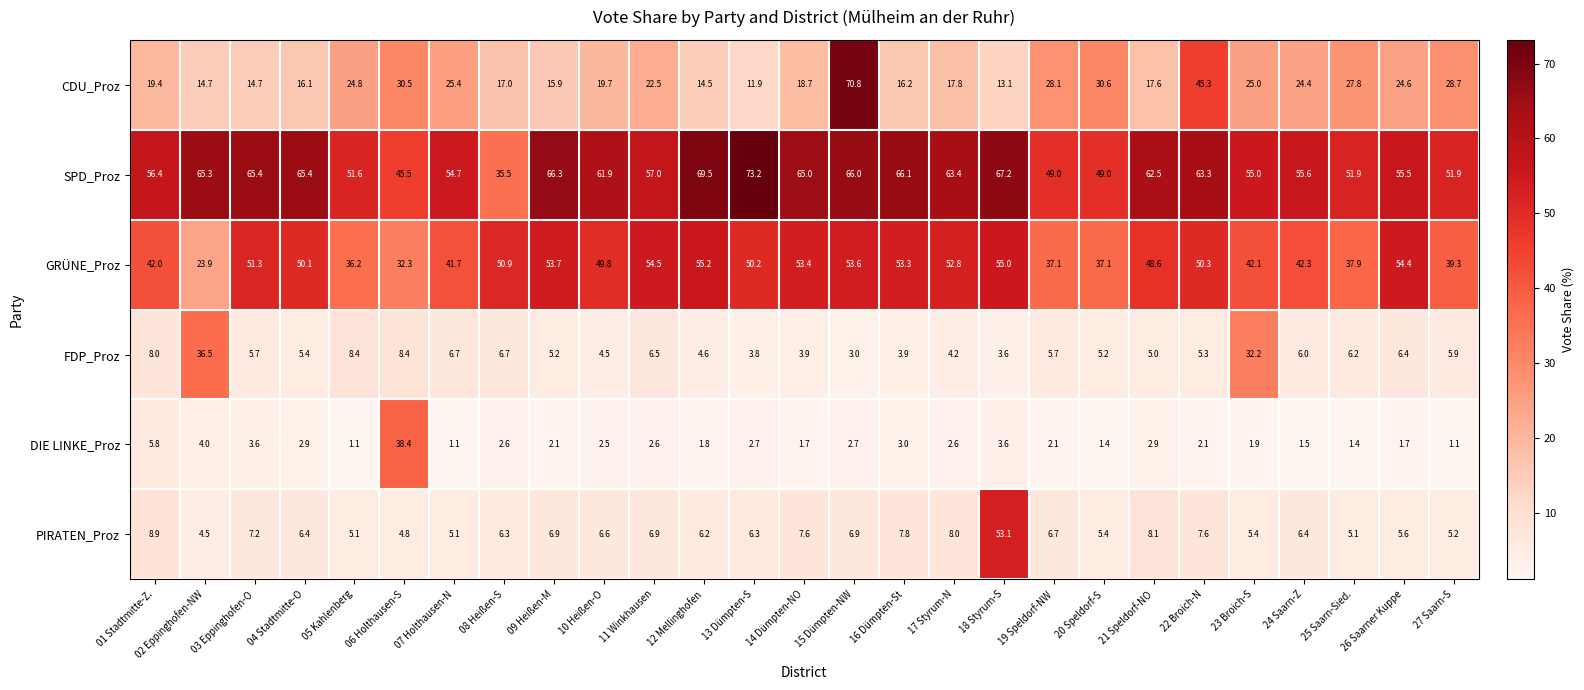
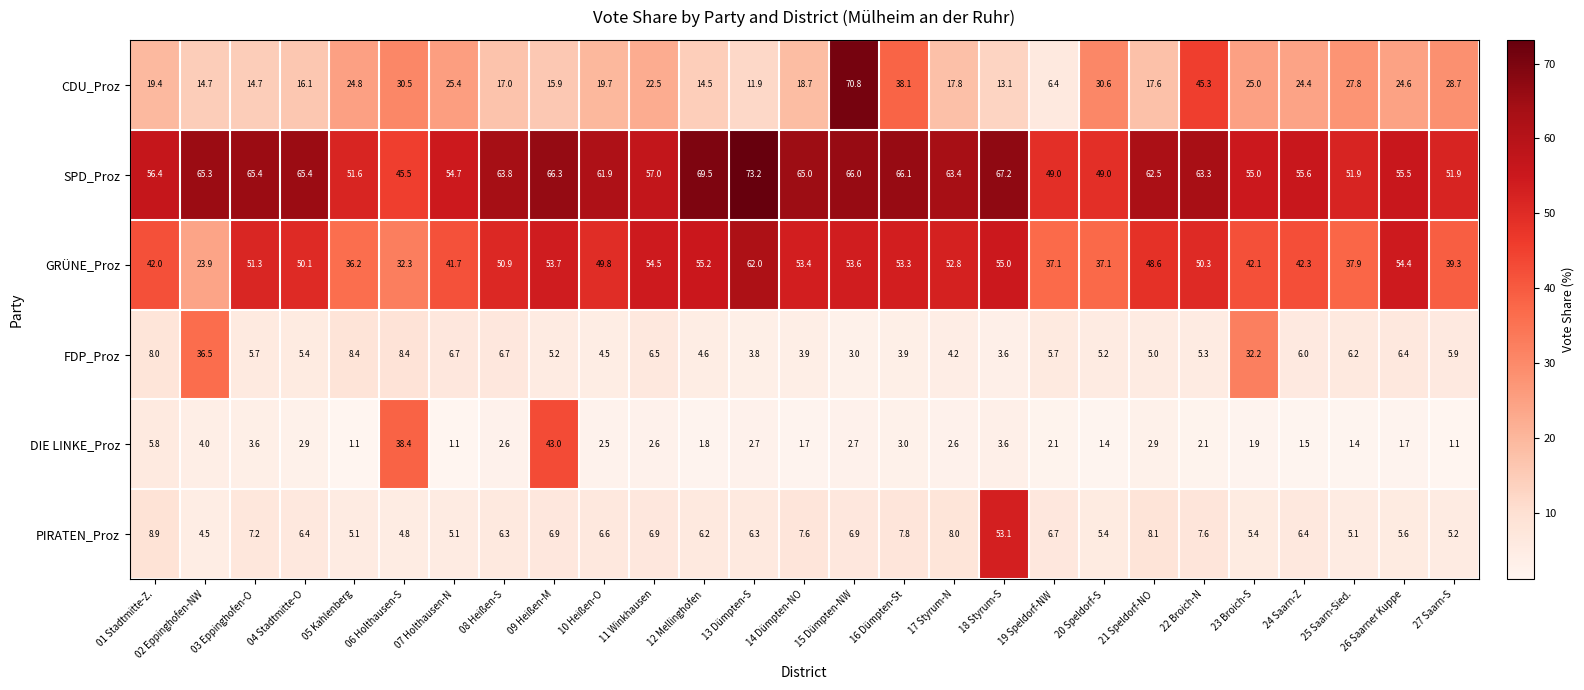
  {
    "CDU_Proz": {
      "01 Stadtmitte-Z.": 19.4,
      "02 Eppinghofen-NW": 14.7,
      "03 Eppinghofen-O": 14.7,
      "04 Stadtmitte-O": 16.1,
      "05 Kahlenberg": 24.8,
      "06 Holthausen-S": 30.5,
      "07 Holthausen-N": 25.4,
      "08 Heißen-S": 17.0,
      "09 Heißen-M": 15.9,
      "10 Heißen-O": 19.7,
      "11 Winkhausen": 22.5,
      "12 Mellinghofen": 14.5,
      "13 Dümpten-S": 11.9,
      "14 Dümpten-NO": 18.7,
      "15 Dümpten-NW": 70.8,
-     "16 Dümpten-St": 16.2,
+     "16 Dümpten-St": 38.1,
      "17 Styrum-N": 17.8,
      "18 Styrum-S": 13.1,
-     "19 Speldorf-NW": 28.1,
+     "19 Speldorf-NW": 6.4,
      "20 Speldorf-S": 30.6,
      "21 Speldorf-NO": 17.6,
      "22 Broich-N": 45.3,
      "23 Broich-S": 25.0,
      "24 Saarn-Z": 24.4,
      "25 Saarn-Sied.": 27.8,
      "26 Saarner Kuppe": 24.6,
      "27 Saarn-S": 28.7
    },
    "SPD_Proz": {
      "01 Stadtmitte-Z.": 56.4,
      "02 Eppinghofen-NW": 65.3,
      "03 Eppinghofen-O": 65.4,
      "04 Stadtmitte-O": 65.4,
      "05 Kahlenberg": 51.6,
      "06 Holthausen-S": 45.5,
      "07 Holthausen-N": 54.7,
-     "08 Heißen-S": 35.5,
+     "08 Heißen-S": 63.8,
      "09 Heißen-M": 66.3,
      "10 Heißen-O": 61.9,
      "11 Winkhausen": 57.0,
      "12 Mellinghofen": 69.5,
      "13 Dümpten-S": 73.2,
      "14 Dümpten-NO": 65.0,
      "15 Dümpten-NW": 66.0,
      "16 Dümpten-St": 66.1,
      "17 Styrum-N": 63.4,
      "18 Styrum-S": 67.2,
      "19 Speldorf-NW": 49.0,
      "20 Speldorf-S": 49.0,
      "21 Speldorf-NO": 62.5,
      "22 Broich-N": 63.3,
      "23 Broich-S": 55.0,
      "24 Saarn-Z": 55.6,
      "25 Saarn-Sied.": 51.9,
      "26 Saarner Kuppe": 55.5,
      "27 Saarn-S": 51.9
    },
    "GRÜNE_Proz": {
      "01 Stadtmitte-Z.": 42.0,
      "02 Eppinghofen-NW": 23.9,
      "03 Eppinghofen-O": 51.3,
      "04 Stadtmitte-O": 50.1,
      "05 Kahlenberg": 36.2,
      "06 Holthausen-S": 32.3,
      "07 Holthausen-N": 41.7,
      "08 Heißen-S": 50.9,
      "09 Heißen-M": 53.7,
      "10 Heißen-O": 49.8,
      "11 Winkhausen": 54.5,
      "12 Mellinghofen": 55.2,
-     "13 Dümpten-S": 50.2,
+     "13 Dümpten-S": 62.0,
      "14 Dümpten-NO": 53.4,
      "15 Dümpten-NW": 53.6,
      "16 Dümpten-St": 53.3,
      "17 Styrum-N": 52.8,
      "18 Styrum-S": 55.0,
      "19 Speldorf-NW": 37.1,
      "20 Speldorf-S": 37.1,
      "21 Speldorf-NO": 48.6,
      "22 Broich-N": 50.3,
      "23 Broich-S": 42.1,
      "24 Saarn-Z": 42.3,
      "25 Saarn-Sied.": 37.9,
      "26 Saarner Kuppe": 54.4,
      "27 Saarn-S": 39.3
    },
    "FDP_Proz": {
      "01 Stadtmitte-Z.": 8.0,
      "02 Eppinghofen-NW": 36.5,
      "03 Eppinghofen-O": 5.7,
      "04 Stadtmitte-O": 5.4,
      "05 Kahlenberg": 8.4,
      "06 Holthausen-S": 8.4,
      "07 Holthausen-N": 6.7,
      "08 Heißen-S": 6.7,
      "09 Heißen-M": 5.2,
      "10 Heißen-O": 4.5,
      "11 Winkhausen": 6.5,
      "12 Mellinghofen": 4.6,
      "13 Dümpten-S": 3.8,
      "14 Dümpten-NO": 3.9,
      "15 Dümpten-NW": 3.0,
      "16 Dümpten-St": 3.9,
      "17 Styrum-N": 4.2,
      "18 Styrum-S": 3.6,
      "19 Speldorf-NW": 5.7,
      "20 Speldorf-S": 5.2,
      "21 Speldorf-NO": 5.0,
      "22 Broich-N": 5.3,
      "23 Broich-S": 32.2,
      "24 Saarn-Z": 6.0,
      "25 Saarn-Sied.": 6.2,
      "26 Saarner Kuppe": 6.4,
      "27 Saarn-S": 5.9
    },
    "DIE LINKE_Proz": {
      "01 Stadtmitte-Z.": 5.8,
      "02 Eppinghofen-NW": 4.0,
      "03 Eppinghofen-O": 3.6,
      "04 Stadtmitte-O": 2.9,
      "05 Kahlenberg": 1.1,
      "06 Holthausen-S": 38.4,
      "07 Holthausen-N": 1.1,
      "08 Heißen-S": 2.6,
-     "09 Heißen-M": 2.1,
+     "09 Heißen-M": 43.0,
      "10 Heißen-O": 2.5,
      "11 Winkhausen": 2.6,
      "12 Mellinghofen": 1.8,
      "13 Dümpten-S": 2.7,
      "14 Dümpten-NO": 1.7,
      "15 Dümpten-NW": 2.7,
      "16 Dümpten-St": 3.0,
      "17 Styrum-N": 2.6,
      "18 Styrum-S": 3.6,
      "19 Speldorf-NW": 2.1,
      "20 Speldorf-S": 1.4,
      "21 Speldorf-NO": 2.9,
      "22 Broich-N": 2.1,
      "23 Broich-S": 1.9,
      "24 Saarn-Z": 1.5,
      "25 Saarn-Sied.": 1.4,
      "26 Saarner Kuppe": 1.7,
      "27 Saarn-S": 1.1
    },
    "PIRATEN_Proz": {
      "01 Stadtmitte-Z.": 8.9,
      "02 Eppinghofen-NW": 4.5,
      "03 Eppinghofen-O": 7.2,
      "04 Stadtmitte-O": 6.4,
      "05 Kahlenberg": 5.1,
      "06 Holthausen-S": 4.8,
      "07 Holthausen-N": 5.1,
      "08 Heißen-S": 6.3,
      "09 Heißen-M": 6.9,
      "10 Heißen-O": 6.6,
      "11 Winkhausen": 6.9,
      "12 Mellinghofen": 6.2,
      "13 Dümpten-S": 6.3,
      "14 Dümpten-NO": 7.6,
      "15 Dümpten-NW": 6.9,
      "16 Dümpten-St": 7.8,
      "17 Styrum-N": 8.0,
      "18 Styrum-S": 53.1,
      "19 Speldorf-NW": 6.7,
      "20 Speldorf-S": 5.4,
      "21 Speldorf-NO": 8.1,
      "22 Broich-N": 7.6,
      "23 Broich-S": 5.4,
      "24 Saarn-Z": 6.4,
      "25 Saarn-Sied.": 5.1,
      "26 Saarner Kuppe": 5.6,
      "27 Saarn-S": 5.2
    }
  }
